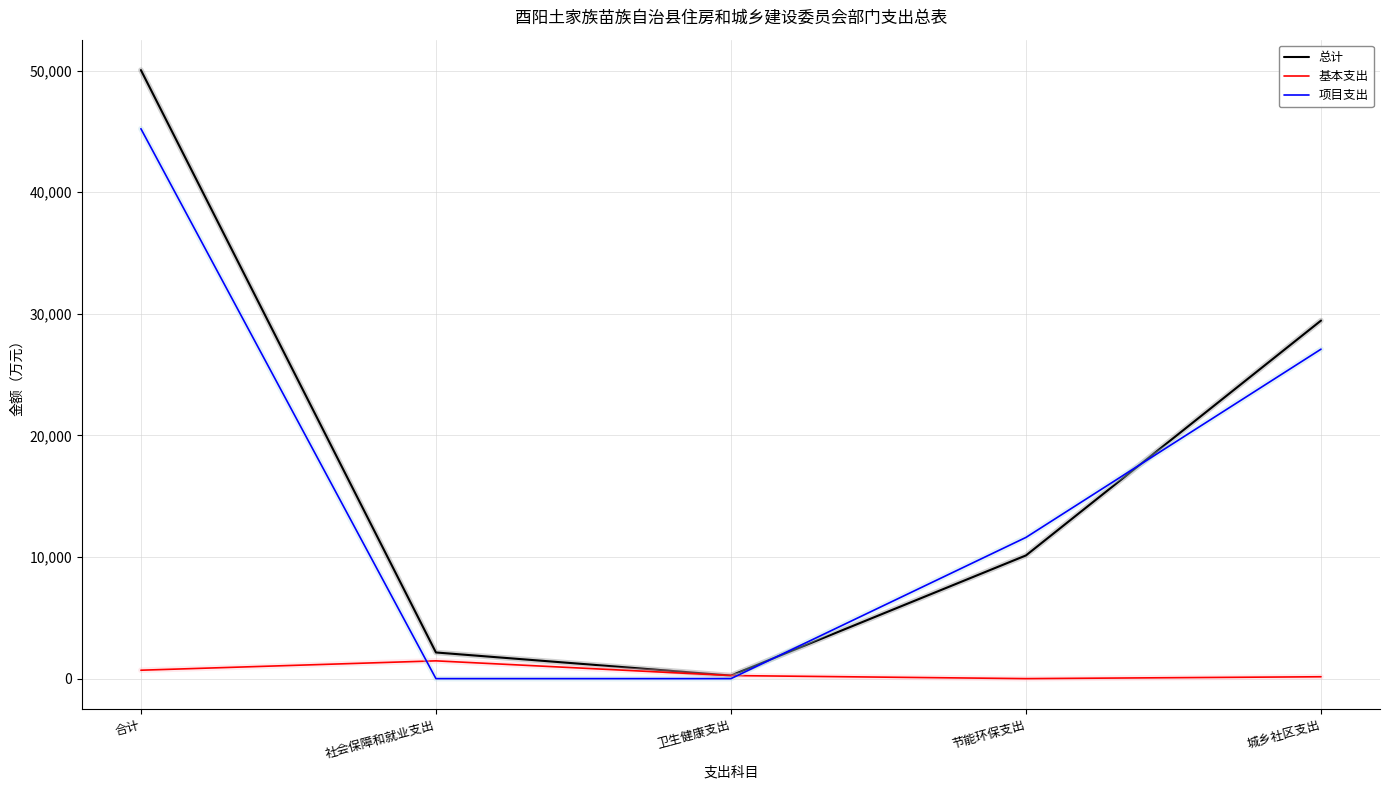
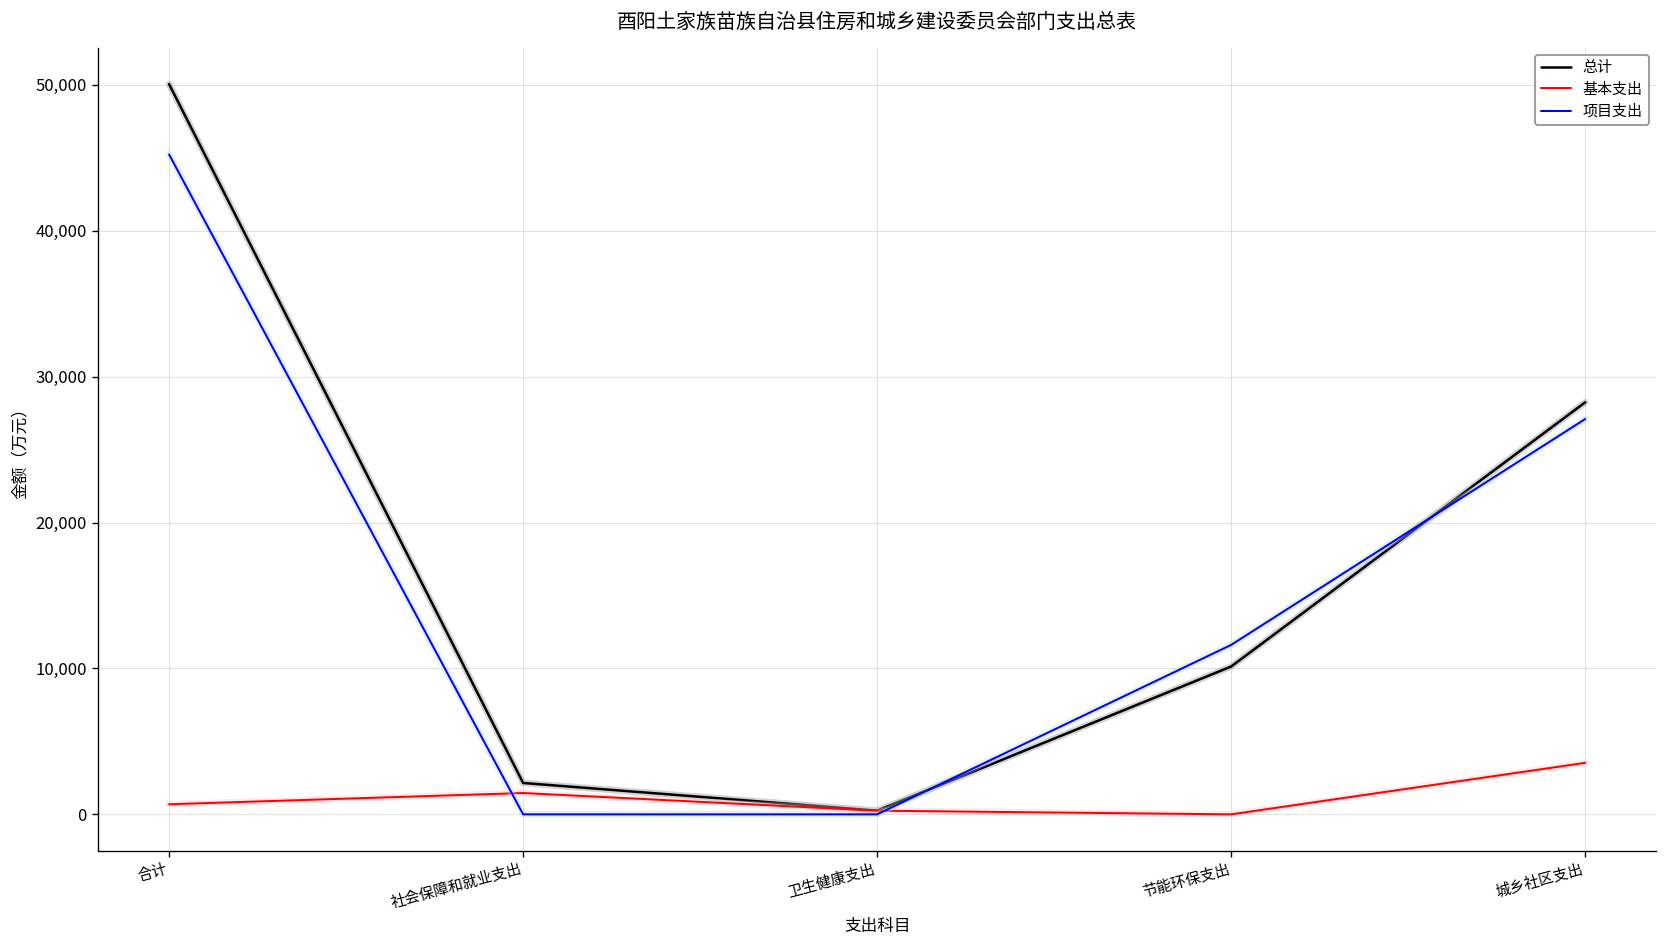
  {
    "总计": {
      "合计": "50,000",
      "社会保障和就业支出": "2,200",
      "节能环保支出": "10,100",
-     "城乡社区支出": "29,400"
+     "城乡社区支出": "28,200"
    },
    "基本支出": {
      "合计": "700",
      "社会保障和就业支出": "1,500",
      "节能环保支出": "0",
-     "城乡社区支出": "200"
+     "城乡社区支出": "3,500"
    },
    "项目支出": {
      "合计": "45,200",
      "社会保障和就业支出": "0",
      "卫生健康支出": "0",
      "节能环保支出": "11,600",
      "城乡社区支出": "27,100"
    }
  }
